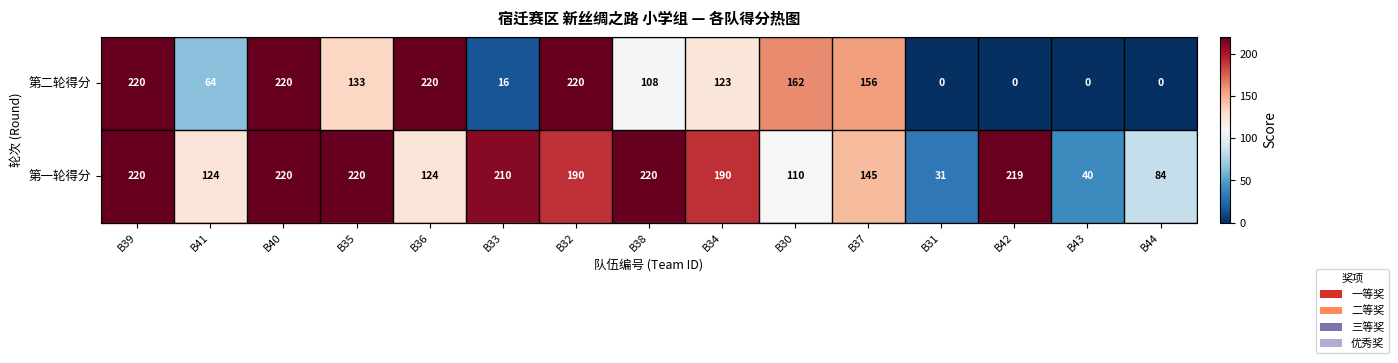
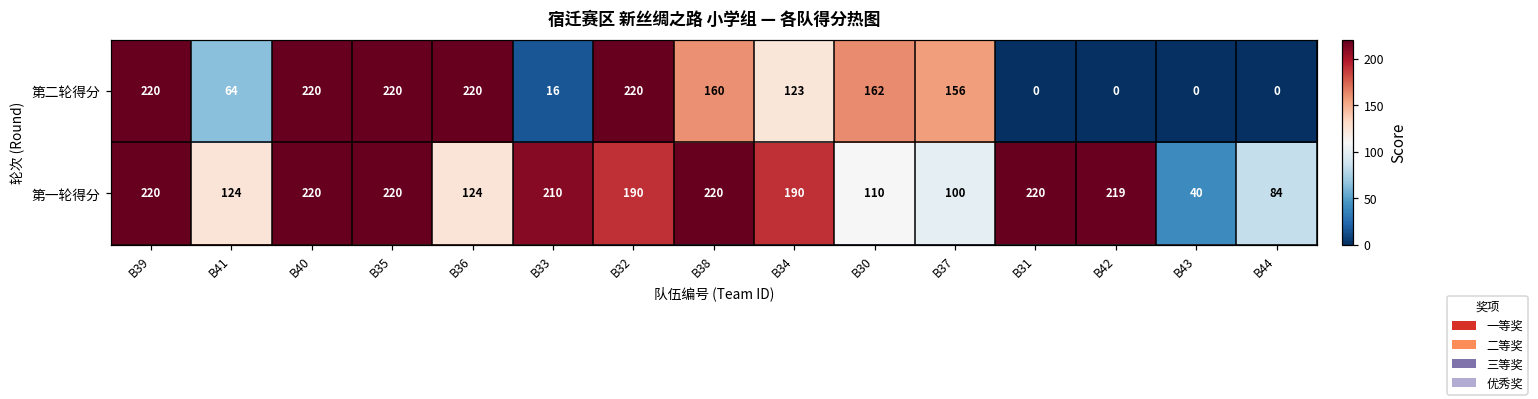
  {
    "第二轮得分": {
      "B39": 220,
      "B41": 64,
      "B40": 220,
-     "B35": 133,
+     "B35": 220,
      "B36": 220,
      "B33": 16,
      "B32": 220,
-     "B38": 108,
+     "B38": 160,
      "B34": 123,
      "B30": 162,
      "B37": 156,
      "B31": 0,
      "B42": 0,
      "B43": 0,
      "B44": 0
    },
    "第一轮得分": {
      "B39": 220,
      "B41": 124,
      "B40": 220,
      "B35": 220,
      "B36": 124,
      "B33": 210,
      "B32": 190,
      "B38": 220,
      "B34": 190,
      "B30": 110,
-     "B37": 145,
-     "B31": 31,
+     "B37": 100,
+     "B31": 220,
      "B42": 219,
      "B43": 40,
      "B44": 84
    }
  }
